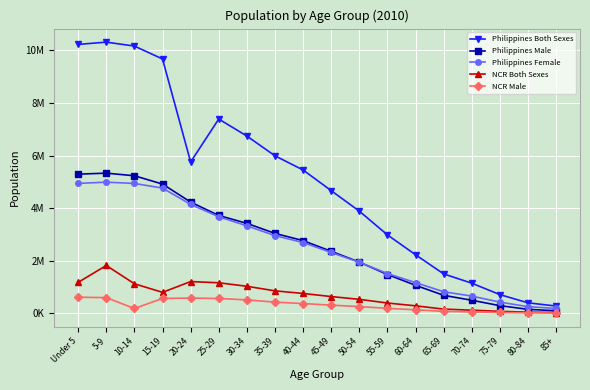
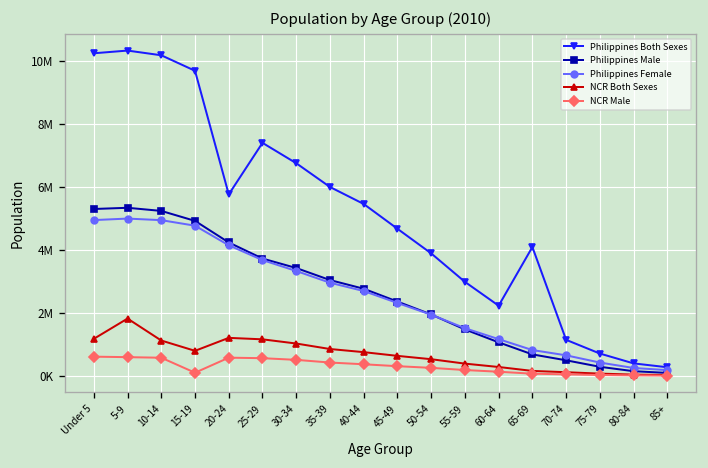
  {
    "Philippines Both Sexes": {
      "Under 5": 10200000,
      "5-9": 10300000,
      "10-14": 10200000,
      "15-19": 9700000,
      "20-24": 5800000,
      "25-29": 7400000,
      "30-34": 6700000,
      "35-39": 6000000,
      "40-44": 5500000,
      "45-49": 4700000,
      "50-54": 3900000,
      "55-59": 3000000,
      "60-64": 2200000,
-     "65-69": 1500000,
+     "65-69": 4100000,
      "70-74": 1100000,
      "75-79": 700000,
      "80-84": 400000
    },
    "Philippines Male": {
      "Under 5": 5300000,
      "5-9": 5300000,
      "10-14": 5200000,
      "15-19": 4900000,
      "60-64": 1100000,
      "65-69": 700000,
      "70-74": 500000,
      "75-79": 300000,
      "80-84": 100000
    },
    "Philippines Female": {
      "Under 5": 4900000,
      "5-9": 5000000,
      "10-14": 4900000,
      "15-19": 4800000,
      "60-64": 1200000,
      "65-69": 800000,
      "70-74": 600000,
      "75-79": 400000,
      "80-84": 200000
    },
    "NCR Both Sexes": {
      "Under 5": 1200000,
      "5-9": 1800000,
      "10-14": 1100000,
      "15-19": 800000,
      "20-24": 1200000,
      "25-29": 1200000,
      "30-34": 1000000,
      "35-39": 800000,
      "40-44": 800000,
      "45-49": 600000,
      "50-54": 500000,
      "55-59": 400000,
      "60-64": 300000
    },
    "NCR Male": {
      "Under 5": 600000,
      "5-9": 600000,
-     "10-14": 200000,
-     "15-19": 600000,
+     "10-14": 600000,
+     "15-19": 100000,
      "20-24": 600000,
      "25-29": 600000,
      "30-34": 500000,
      "35-39": 400000,
      "40-44": 400000,
      "45-49": 300000,
      "50-54": 300000,
      "55-59": 200000,
      "60-64": 100000
    }
  }
